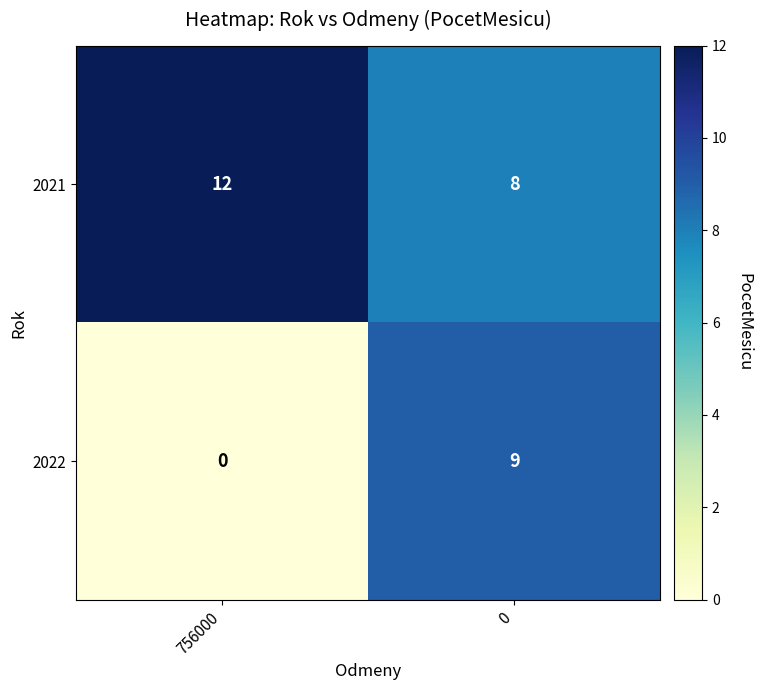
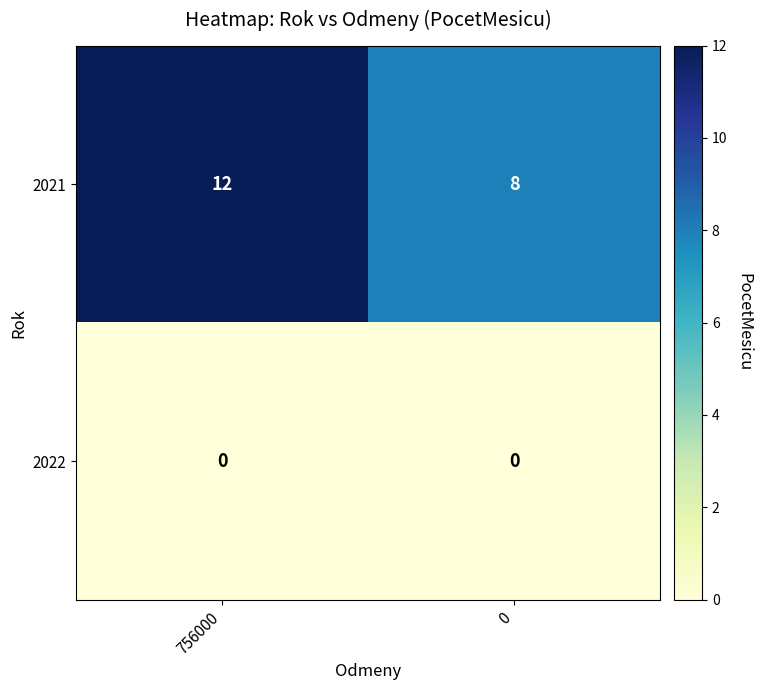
  {
    "2021": {
      "756000": 12,
      "0": 8
    },
    "2022": {
      "756000": 0,
-     "0": 9
+     "0": 0
    }
  }
